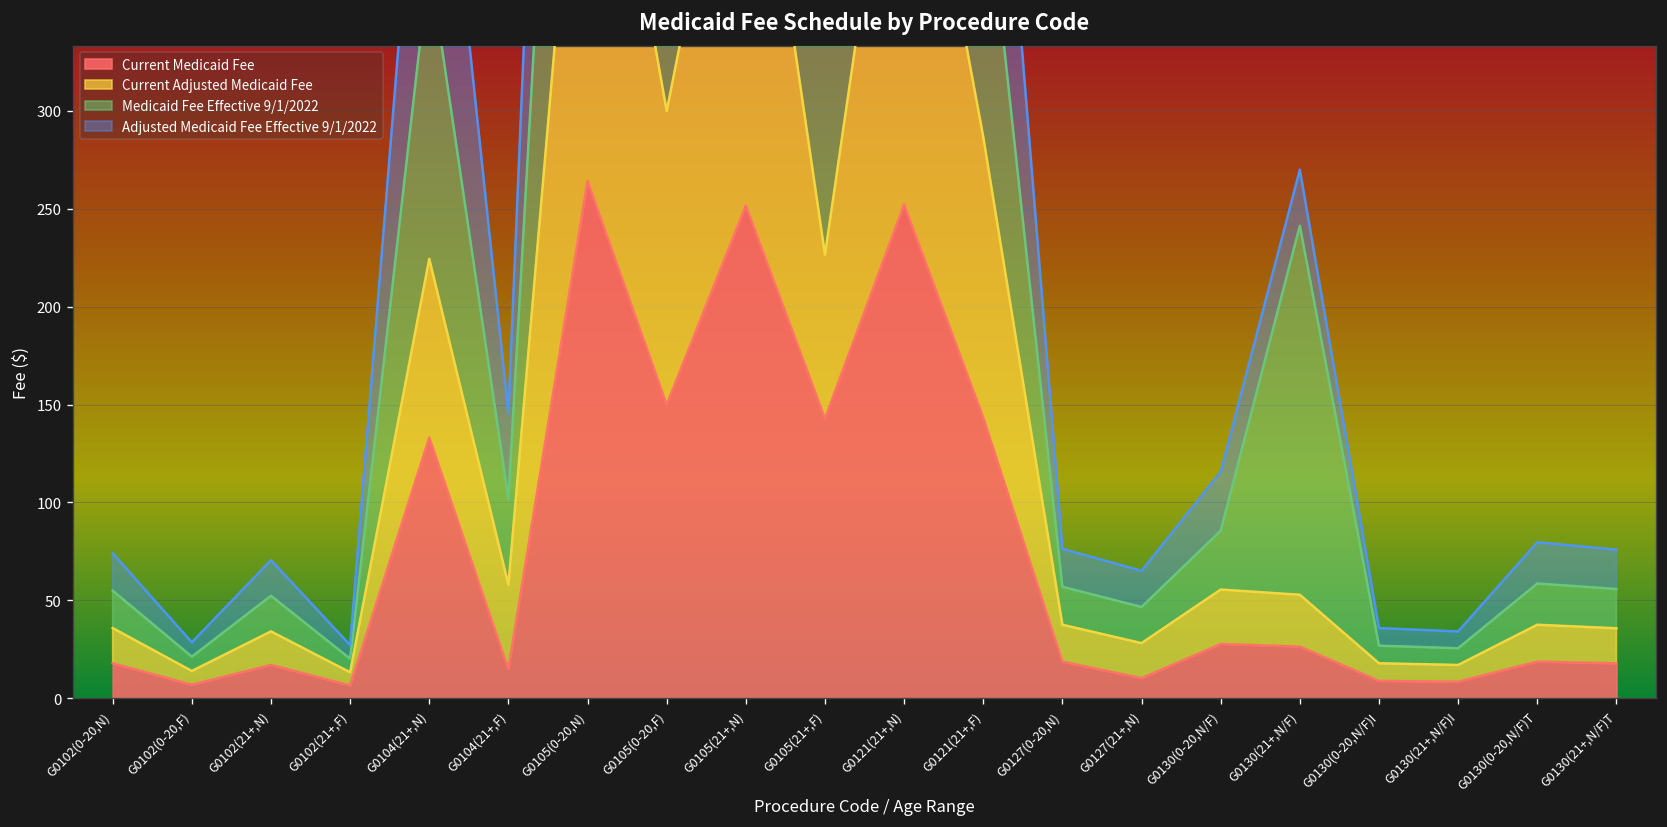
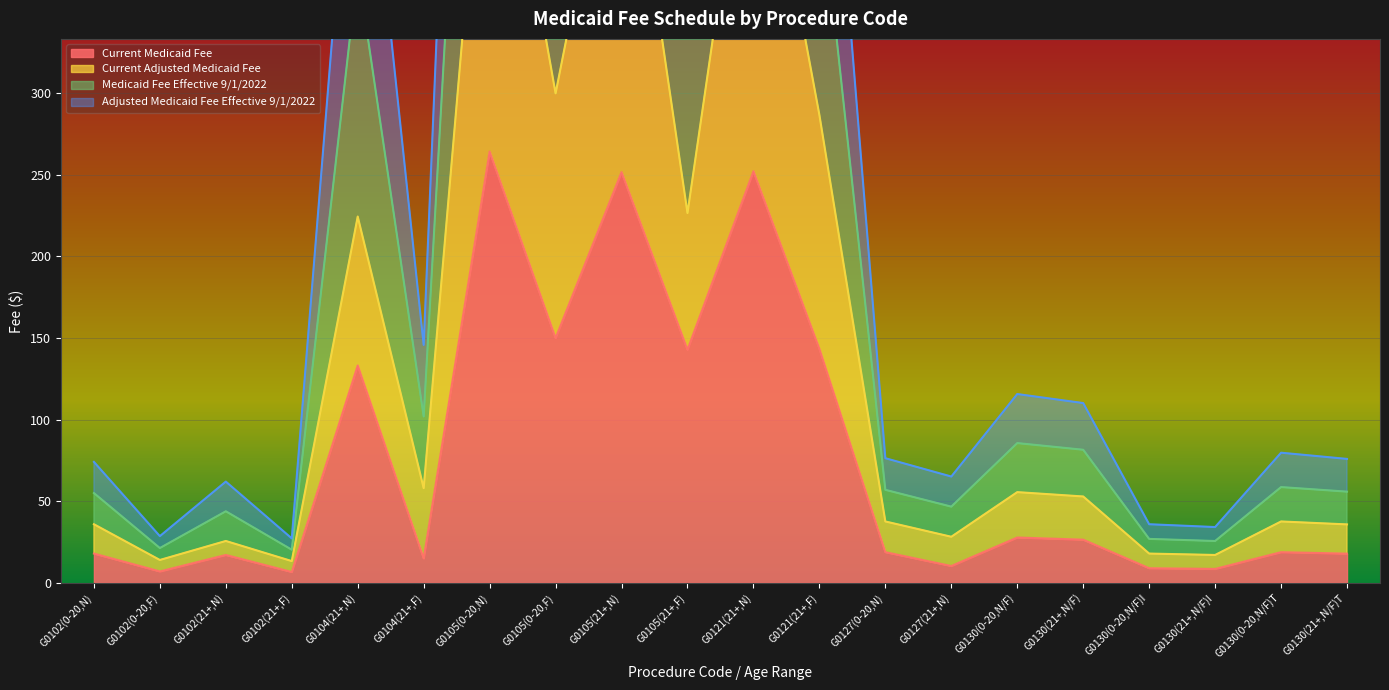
  {
    "Current Medicaid Fee": {
      "G0102(0-20,N)": 18,
      "G0102(0-20,F)": 7,
      "G0102(21+,N)": 17,
      "G0102(21+,F)": 7,
      "G0104(21+,N)": 133,
      "G0104(21+,F)": 15,
      "G0105(0-20,N)": 264,
      "G0105(0-20,F)": 150,
      "G0105(21+,N)": 252,
      "G0105(21+,F)": 143,
      "G0121(21+,N)": 252,
      "G0121(21+,F)": 143,
      "G0127(0-20,N)": 19,
      "G0127(21+,N)": 10,
      "G0130(0-20,N/F)": 28,
      "G0130(21+,N/F)": 26,
      "G0130(0-20,N/F)I": 9,
      "G0130(21+,N/F)I": 9,
      "G0130(0-20,N/F)T": 19,
      "G0130(21+,N/F)T": 18
    },
    "Current Adjusted Medicaid Fee": {
      "G0102(0-20,N)": 18,
      "G0102(0-20,F)": 7,
-     "G0102(21+,N)": 17,
+     "G0102(21+,N)": 9,
      "G0102(21+,F)": 7,
      "G0104(21+,N)": 91,
      "G0104(21+,F)": 43,
      "G0105(0-20,F)": 150,
      "G0105(21+,F)": 84,
      "G0121(21+,F)": 143,
      "G0127(0-20,N)": 19,
      "G0127(21+,N)": 18,
      "G0130(0-20,N/F)": 28,
      "G0130(21+,N/F)": 26,
      "G0130(0-20,N/F)I": 9,
      "G0130(21+,N/F)I": 9,
      "G0130(0-20,N/F)T": 19,
      "G0130(21+,N/F)T": 18
    },
    "Medicaid Fee Effective 9/1/2022": {
      "G0102(0-20,N)": 19,
      "G0102(0-20,F)": 7,
      "G0102(21+,N)": 18,
      "G0102(21+,F)": 7,
      "G0104(21+,F)": 44,
      "G0127(0-20,N)": 19,
      "G0127(21+,N)": 18,
      "G0130(0-20,N/F)": 30,
-     "G0130(21+,N/F)": 188,
+     "G0130(21+,N/F)": 29,
      "G0130(0-20,N/F)I": 9,
      "G0130(21+,N/F)I": 9,
      "G0130(0-20,N/F)T": 21,
      "G0130(21+,N/F)T": 20
    },
    "Adjusted Medicaid Fee Effective 9/1/2022": {
      "G0102(0-20,N)": 19,
      "G0102(0-20,F)": 7,
      "G0102(21+,N)": 18,
      "G0102(21+,F)": 7,
      "G0104(21+,F)": 44,
      "G0127(0-20,N)": 19,
      "G0127(21+,N)": 18,
      "G0130(0-20,N/F)": 30,
      "G0130(21+,N/F)": 29,
      "G0130(0-20,N/F)I": 9,
      "G0130(21+,N/F)I": 9,
      "G0130(0-20,N/F)T": 21,
      "G0130(21+,N/F)T": 20
    }
  }
